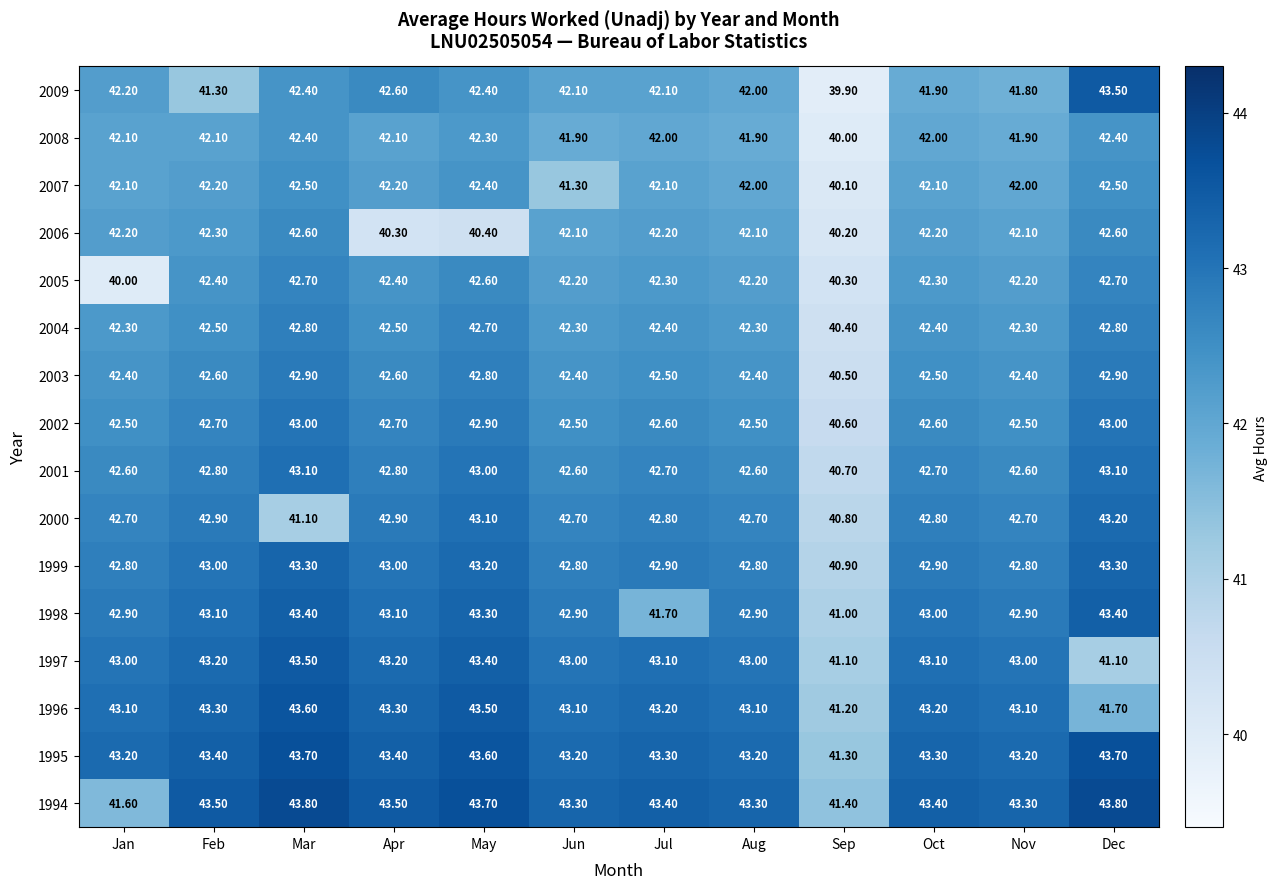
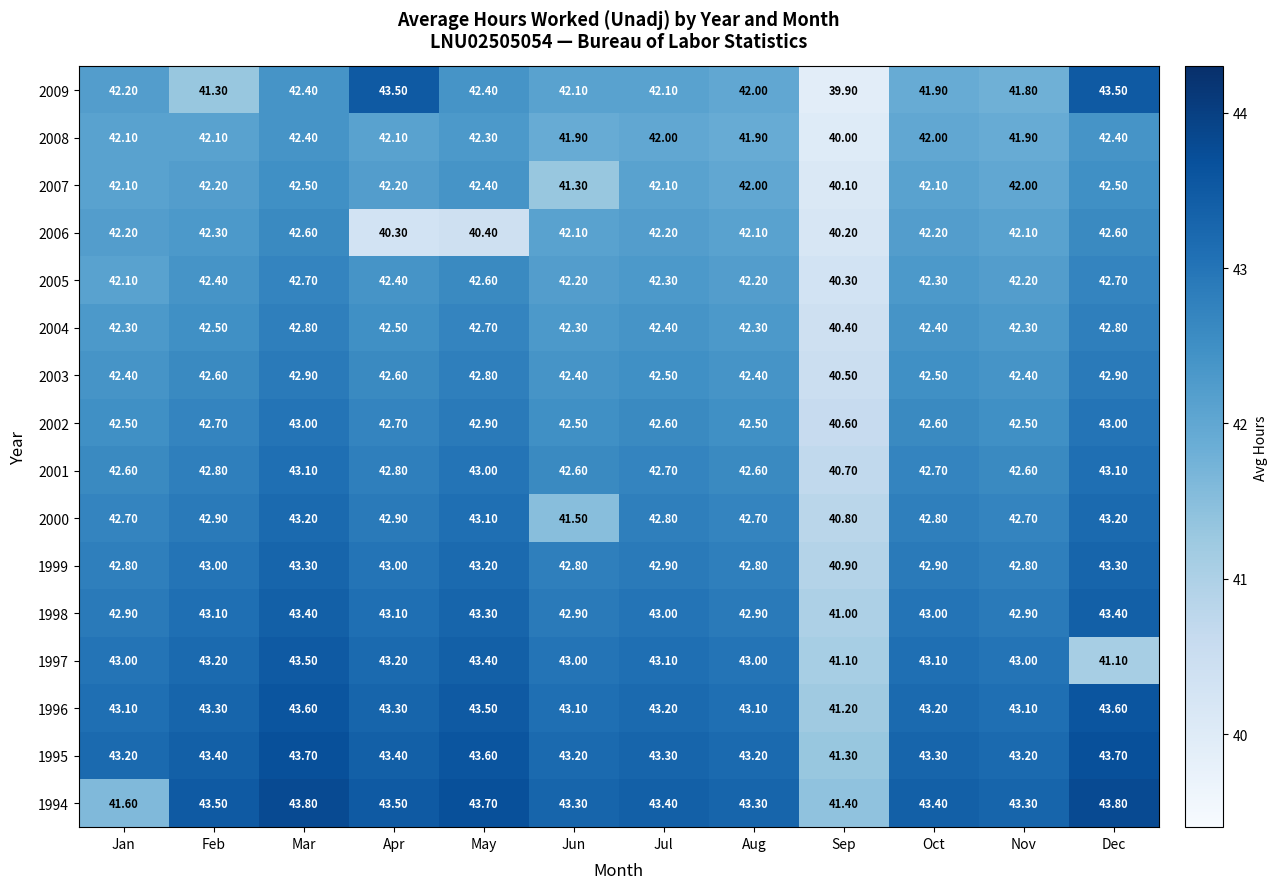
  {
    "2009": {
      "Jan": 42.20,
      "Feb": 41.30,
      "Mar": 42.40,
-     "Apr": 42.60,
+     "Apr": 43.50,
      "May": 42.40,
      "Jun": 42.10,
      "Jul": 42.10,
      "Aug": 42.00,
      "Sep": 39.90,
      "Oct": 41.90,
      "Nov": 41.80,
      "Dec": 43.50
    },
    "2008": {
      "Jan": 42.10,
      "Feb": 42.10,
      "Mar": 42.40,
      "Apr": 42.10,
      "May": 42.30,
      "Jun": 41.90,
      "Jul": 42.00,
      "Aug": 41.90,
      "Sep": 40.00,
      "Oct": 42.00,
      "Nov": 41.90,
      "Dec": 42.40
    },
    "2007": {
      "Jan": 42.10,
      "Feb": 42.20,
      "Mar": 42.50,
      "Apr": 42.20,
      "May": 42.40,
      "Jun": 41.30,
      "Jul": 42.10,
      "Aug": 42.00,
      "Sep": 40.10,
      "Oct": 42.10,
      "Nov": 42.00,
      "Dec": 42.50
    },
    "2006": {
      "Jan": 42.20,
      "Feb": 42.30,
      "Mar": 42.60,
      "Apr": 40.30,
      "May": 40.40,
      "Jun": 42.10,
      "Jul": 42.20,
      "Aug": 42.10,
      "Sep": 40.20,
      "Oct": 42.20,
      "Nov": 42.10,
      "Dec": 42.60
    },
    "2005": {
-     "Jan": 40.00,
+     "Jan": 42.10,
      "Feb": 42.40,
      "Mar": 42.70,
      "Apr": 42.40,
      "May": 42.60,
      "Jun": 42.20,
      "Jul": 42.30,
      "Aug": 42.20,
      "Sep": 40.30,
      "Oct": 42.30,
      "Nov": 42.20,
      "Dec": 42.70
    },
    "2004": {
      "Jan": 42.30,
      "Feb": 42.50,
      "Mar": 42.80,
      "Apr": 42.50,
      "May": 42.70,
      "Jun": 42.30,
      "Jul": 42.40,
      "Aug": 42.30,
      "Sep": 40.40,
      "Oct": 42.40,
      "Nov": 42.30,
      "Dec": 42.80
    },
    "2003": {
      "Jan": 42.40,
      "Feb": 42.60,
      "Mar": 42.90,
      "Apr": 42.60,
      "May": 42.80,
      "Jun": 42.40,
      "Jul": 42.50,
      "Aug": 42.40,
      "Sep": 40.50,
      "Oct": 42.50,
      "Nov": 42.40,
      "Dec": 42.90
    },
    "2002": {
      "Jan": 42.50,
      "Feb": 42.70,
      "Mar": 43.00,
      "Apr": 42.70,
      "May": 42.90,
      "Jun": 42.50,
      "Jul": 42.60,
      "Aug": 42.50,
      "Sep": 40.60,
      "Oct": 42.60,
      "Nov": 42.50,
      "Dec": 43.00
    },
    "2001": {
      "Jan": 42.60,
      "Feb": 42.80,
      "Mar": 43.10,
      "Apr": 42.80,
      "May": 43.00,
      "Jun": 42.60,
      "Jul": 42.70,
      "Aug": 42.60,
      "Sep": 40.70,
      "Oct": 42.70,
      "Nov": 42.60,
      "Dec": 43.10
    },
    "2000": {
      "Jan": 42.70,
      "Feb": 42.90,
-     "Mar": 41.10,
+     "Mar": 43.20,
      "Apr": 42.90,
      "May": 43.10,
-     "Jun": 42.70,
+     "Jun": 41.50,
      "Jul": 42.80,
      "Aug": 42.70,
      "Sep": 40.80,
      "Oct": 42.80,
      "Nov": 42.70,
      "Dec": 43.20
    },
    "1999": {
      "Jan": 42.80,
      "Feb": 43.00,
      "Mar": 43.30,
      "Apr": 43.00,
      "May": 43.20,
      "Jun": 42.80,
      "Jul": 42.90,
      "Aug": 42.80,
      "Sep": 40.90,
      "Oct": 42.90,
      "Nov": 42.80,
      "Dec": 43.30
    },
    "1998": {
      "Jan": 42.90,
      "Feb": 43.10,
      "Mar": 43.40,
      "Apr": 43.10,
      "May": 43.30,
      "Jun": 42.90,
-     "Jul": 41.70,
+     "Jul": 43.00,
      "Aug": 42.90,
      "Sep": 41.00,
      "Oct": 43.00,
      "Nov": 42.90,
      "Dec": 43.40
    },
    "1997": {
      "Jan": 43.00,
      "Feb": 43.20,
      "Mar": 43.50,
      "Apr": 43.20,
      "May": 43.40,
      "Jun": 43.00,
      "Jul": 43.10,
      "Aug": 43.00,
      "Sep": 41.10,
      "Oct": 43.10,
      "Nov": 43.00,
      "Dec": 41.10
    },
    "1996": {
      "Jan": 43.10,
      "Feb": 43.30,
      "Mar": 43.60,
      "Apr": 43.30,
      "May": 43.50,
      "Jun": 43.10,
      "Jul": 43.20,
      "Aug": 43.10,
      "Sep": 41.20,
      "Oct": 43.20,
      "Nov": 43.10,
-     "Dec": 41.70
+     "Dec": 43.60
    },
    "1995": {
      "Jan": 43.20,
      "Feb": 43.40,
      "Mar": 43.70,
      "Apr": 43.40,
      "May": 43.60,
      "Jun": 43.20,
      "Jul": 43.30,
      "Aug": 43.20,
      "Sep": 41.30,
      "Oct": 43.30,
      "Nov": 43.20,
      "Dec": 43.70
    },
    "1994": {
      "Jan": 41.60,
      "Feb": 43.50,
      "Mar": 43.80,
      "Apr": 43.50,
      "May": 43.70,
      "Jun": 43.30,
      "Jul": 43.40,
      "Aug": 43.30,
      "Sep": 41.40,
      "Oct": 43.40,
      "Nov": 43.30,
      "Dec": 43.80
    }
  }
